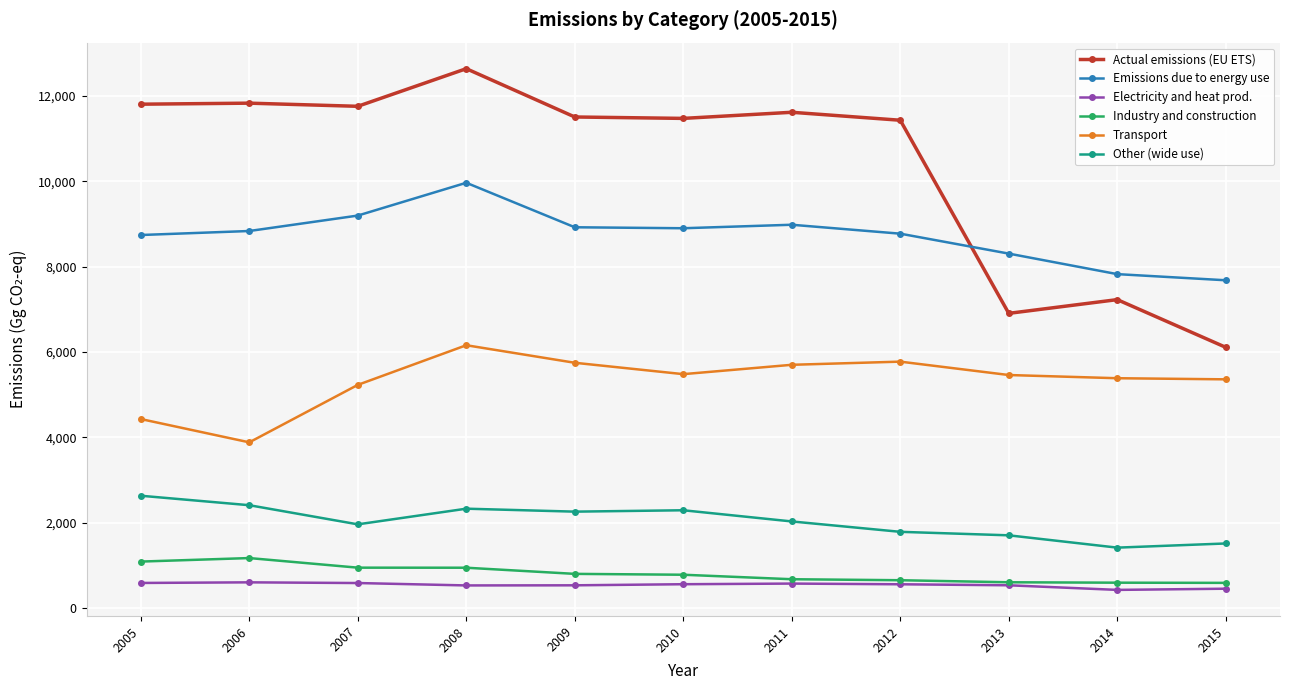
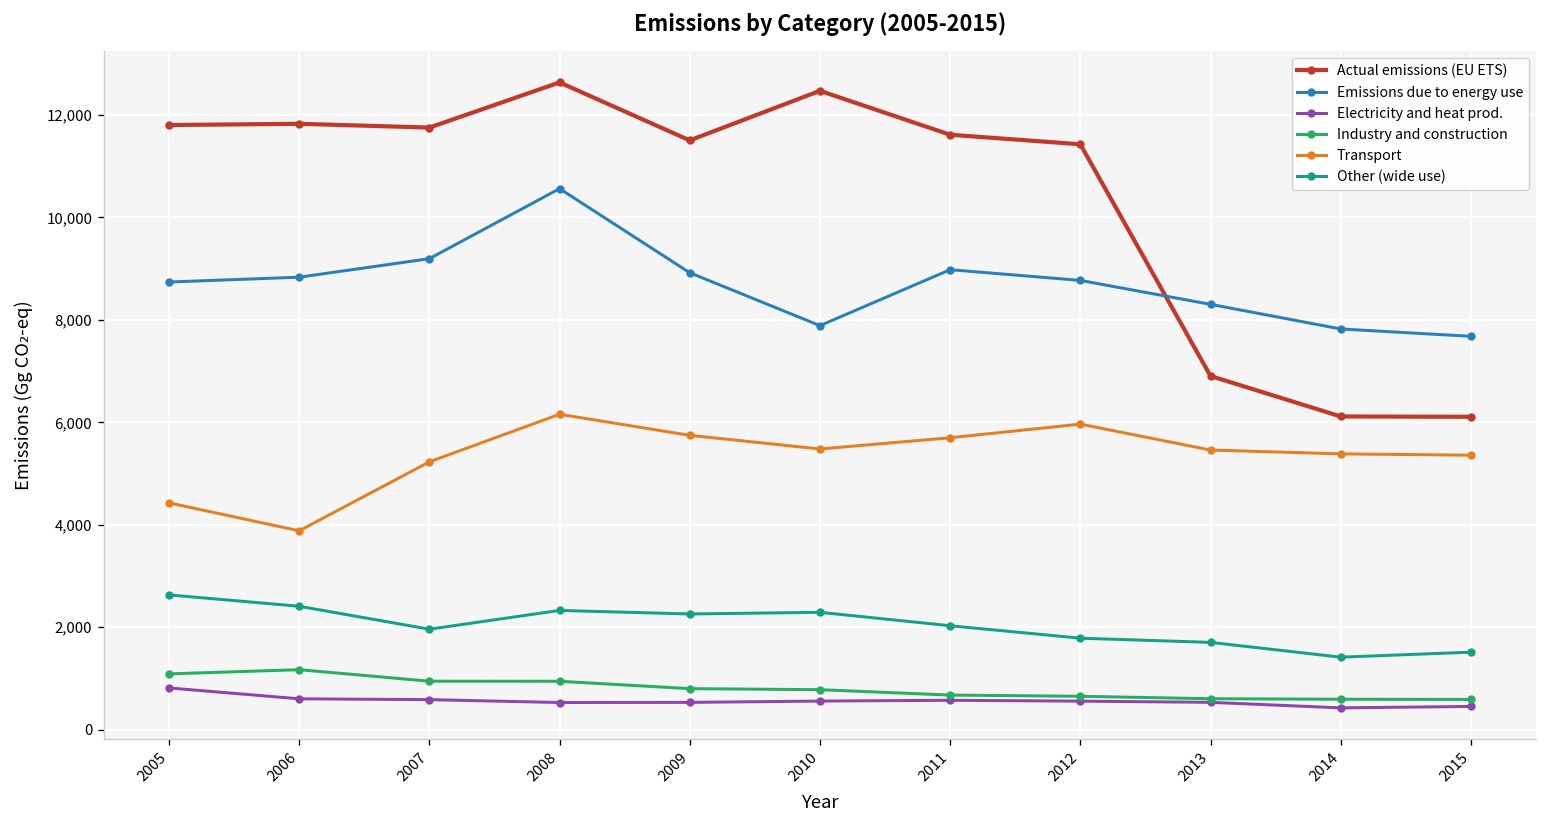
  {
    "Actual emissions (EU ETS)": {
      "2005": "11,800",
      "2006": "11,800",
      "2007": "11,800",
      "2008": "12,600",
      "2009": "11,500",
-     "2010": "11,500",
+     "2010": "12,500",
      "2011": "11,600",
      "2012": "11,400",
      "2013": "6,900",
-     "2014": "7,200",
+     "2014": "6,100",
      "2015": "6,100"
    },
    "Emissions due to energy use": {
      "2005": "8,700",
      "2006": "8,800",
      "2007": "9,200",
-     "2008": "10,000",
+     "2008": "10,600",
      "2009": "8,900",
-     "2010": "8,900",
+     "2010": "7,900",
      "2011": "9,000",
      "2012": "8,800",
      "2013": "8,300",
      "2014": "7,800",
      "2015": "7,700"
    },
    "Electricity and heat prod.": {
-     "2005": "600",
+     "2005": "800",
      "2006": "600",
      "2007": "600",
      "2008": "500",
      "2009": "500",
      "2010": "600",
      "2011": "600",
      "2012": "600",
      "2013": "500",
      "2014": "400",
      "2015": "500"
    },
    "Transport": {
      "2005": "4,400",
      "2006": "3,900",
      "2007": "5,200",
      "2008": "6,200",
      "2009": "5,700",
      "2010": "5,500",
      "2011": "5,700",
-     "2012": "5,800",
+     "2012": "6,000",
      "2013": "5,500",
      "2014": "5,400",
      "2015": "5,400"
    }
  }
